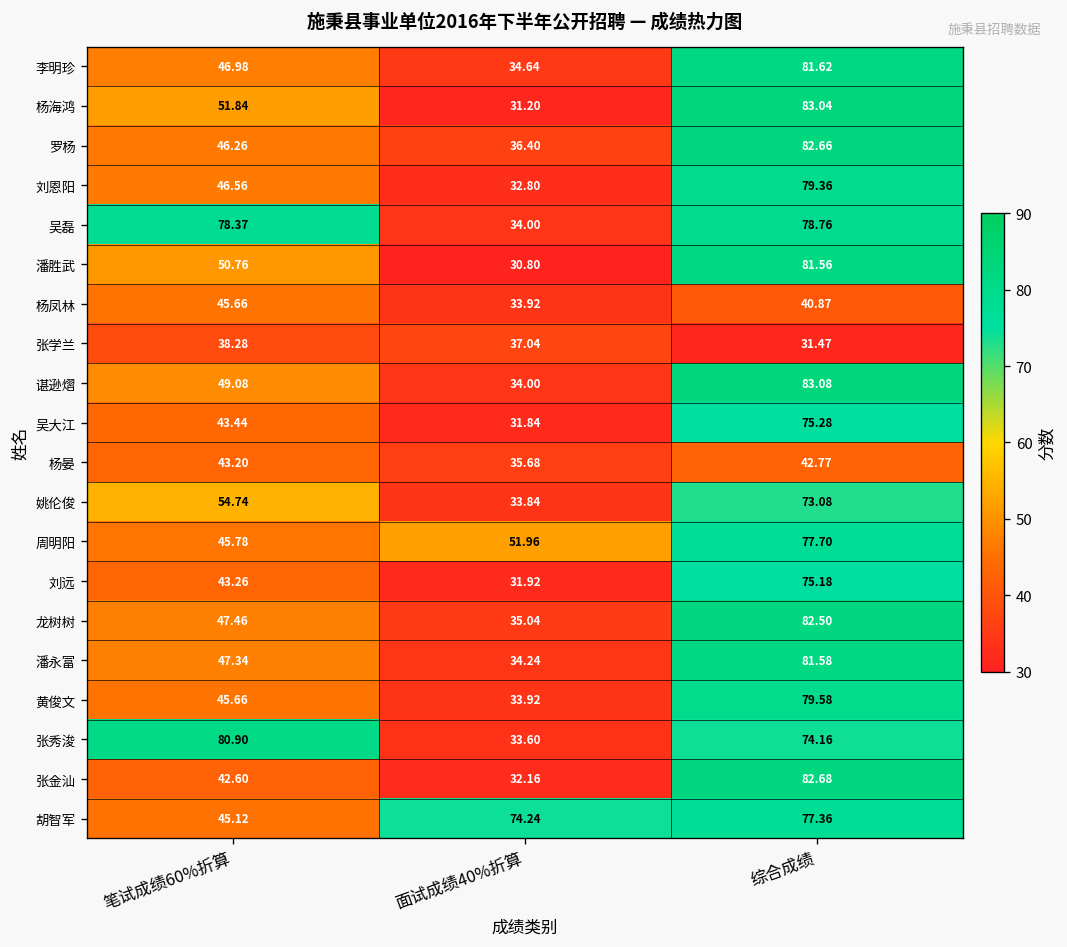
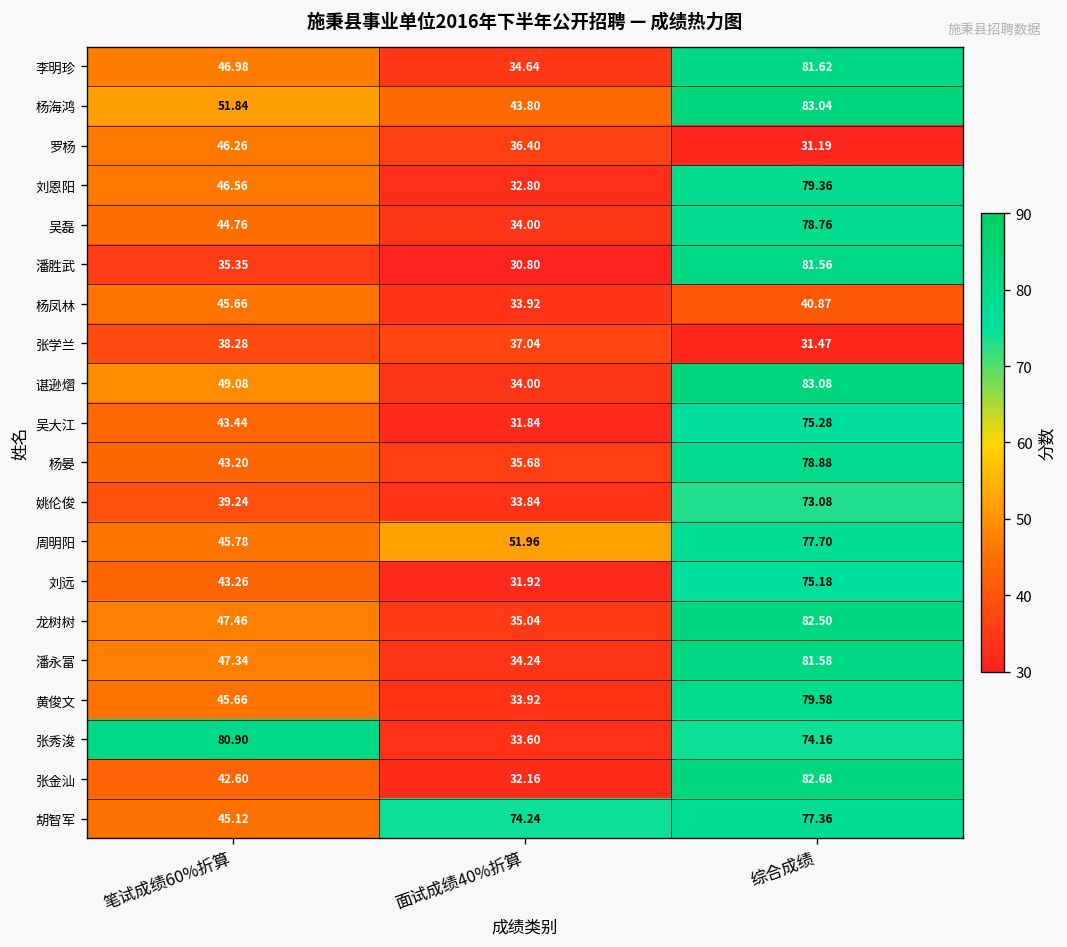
  {
    "李明珍": {
      "笔试成绩60%折算": 46.98,
      "面试成绩40%折算": 34.64,
      "综合成绩": 81.62
    },
    "杨海鸿": {
      "笔试成绩60%折算": 51.84,
-     "面试成绩40%折算": 31.20,
+     "面试成绩40%折算": 43.80,
      "综合成绩": 83.04
    },
    "罗杨": {
      "笔试成绩60%折算": 46.26,
      "面试成绩40%折算": 36.40,
-     "综合成绩": 82.66
+     "综合成绩": 31.19
    },
    "刘恩阳": {
      "笔试成绩60%折算": 46.56,
      "面试成绩40%折算": 32.80,
      "综合成绩": 79.36
    },
    "吴磊": {
-     "笔试成绩60%折算": 78.37,
+     "笔试成绩60%折算": 44.76,
      "面试成绩40%折算": 34.00,
      "综合成绩": 78.76
    },
    "潘胜武": {
-     "笔试成绩60%折算": 50.76,
+     "笔试成绩60%折算": 35.35,
      "面试成绩40%折算": 30.80,
      "综合成绩": 81.56
    },
    "杨凤林": {
      "笔试成绩60%折算": 45.66,
      "面试成绩40%折算": 33.92,
      "综合成绩": 40.87
    },
    "张学兰": {
      "笔试成绩60%折算": 38.28,
      "面试成绩40%折算": 37.04,
      "综合成绩": 31.47
    },
    "谌逊熠": {
      "笔试成绩60%折算": 49.08,
      "面试成绩40%折算": 34.00,
      "综合成绩": 83.08
    },
    "吴大江": {
      "笔试成绩60%折算": 43.44,
      "面试成绩40%折算": 31.84,
      "综合成绩": 75.28
    },
    "杨晏": {
      "笔试成绩60%折算": 43.20,
      "面试成绩40%折算": 35.68,
-     "综合成绩": 42.77
+     "综合成绩": 78.88
    },
    "姚伦俊": {
-     "笔试成绩60%折算": 54.74,
+     "笔试成绩60%折算": 39.24,
      "面试成绩40%折算": 33.84,
      "综合成绩": 73.08
    },
    "周明阳": {
      "笔试成绩60%折算": 45.78,
      "面试成绩40%折算": 51.96,
      "综合成绩": 77.70
    },
    "刘远": {
      "笔试成绩60%折算": 43.26,
      "面试成绩40%折算": 31.92,
      "综合成绩": 75.18
    },
    "龙树树": {
      "笔试成绩60%折算": 47.46,
      "面试成绩40%折算": 35.04,
      "综合成绩": 82.50
    },
    "潘永富": {
      "笔试成绩60%折算": 47.34,
      "面试成绩40%折算": 34.24,
      "综合成绩": 81.58
    },
    "黄俊文": {
      "笔试成绩60%折算": 45.66,
      "面试成绩40%折算": 33.92,
      "综合成绩": 79.58
    },
    "张秀浚": {
      "笔试成绩60%折算": 80.90,
      "面试成绩40%折算": 33.60,
      "综合成绩": 74.16
    },
    "张金汕": {
      "笔试成绩60%折算": 42.60,
      "面试成绩40%折算": 32.16,
      "综合成绩": 82.68
    },
    "胡智军": {
      "笔试成绩60%折算": 45.12,
      "面试成绩40%折算": 74.24,
      "综合成绩": 77.36
    }
  }
